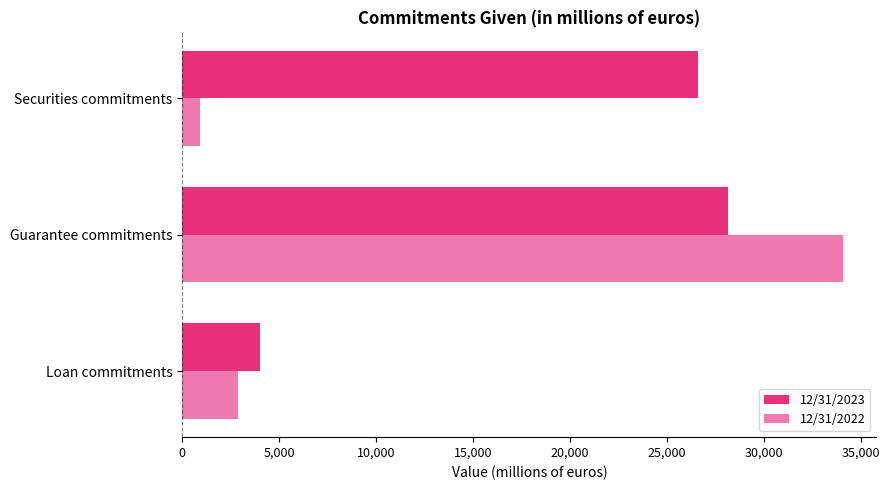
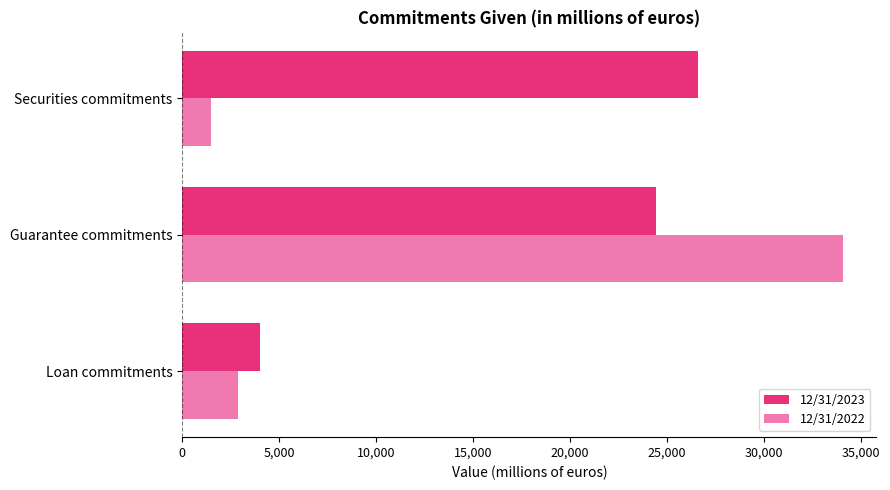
  {
    "12/31/2023": {
      "Securities commitments": "26,600",
-     "Guarantee commitments": "28,100",
+     "Guarantee commitments": "24,400",
      "Loan commitments": "4,000"
    },
    "12/31/2022": {
-     "Securities commitments": "900",
+     "Securities commitments": "1,500",
      "Guarantee commitments": "34,100",
      "Loan commitments": "2,900"
    }
  }
